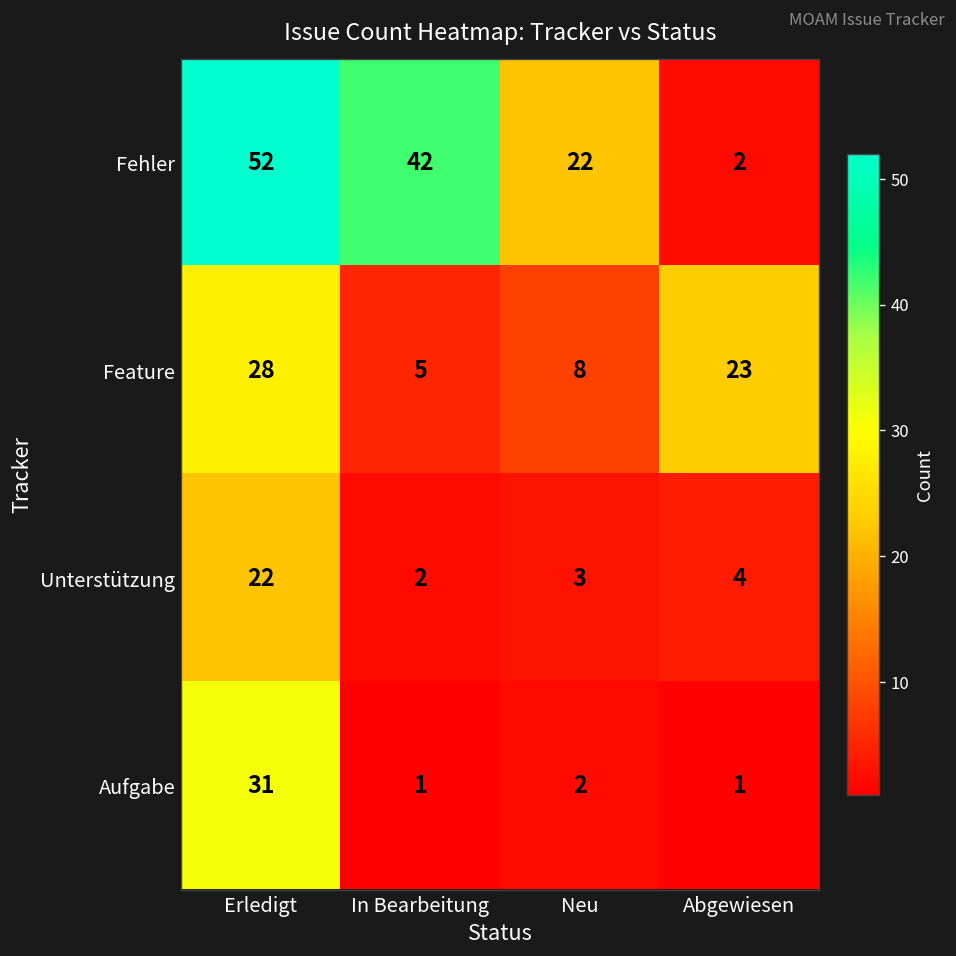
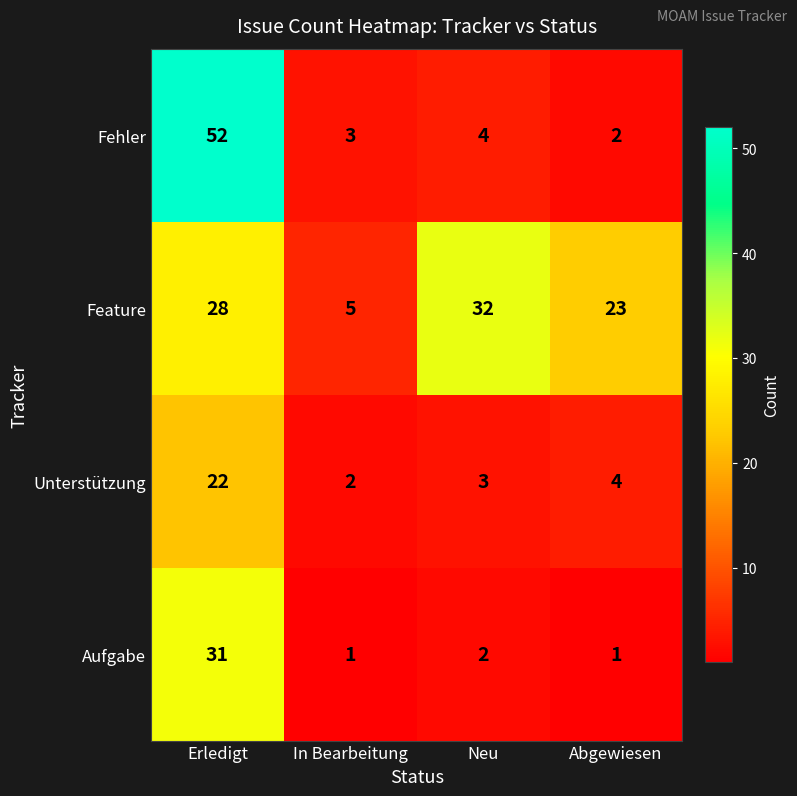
  {
    "Fehler": {
      "Erledigt": 52,
-     "In Bearbeitung": 42,
-     "Neu": 22,
+     "In Bearbeitung": 3,
+     "Neu": 4,
      "Abgewiesen": 2
    },
    "Feature": {
      "Erledigt": 28,
      "In Bearbeitung": 5,
-     "Neu": 8,
+     "Neu": 32,
      "Abgewiesen": 23
    },
    "Unterstützung": {
      "Erledigt": 22,
      "In Bearbeitung": 2,
      "Neu": 3,
      "Abgewiesen": 4
    },
    "Aufgabe": {
      "Erledigt": 31,
      "In Bearbeitung": 1,
      "Neu": 2,
      "Abgewiesen": 1
    }
  }
